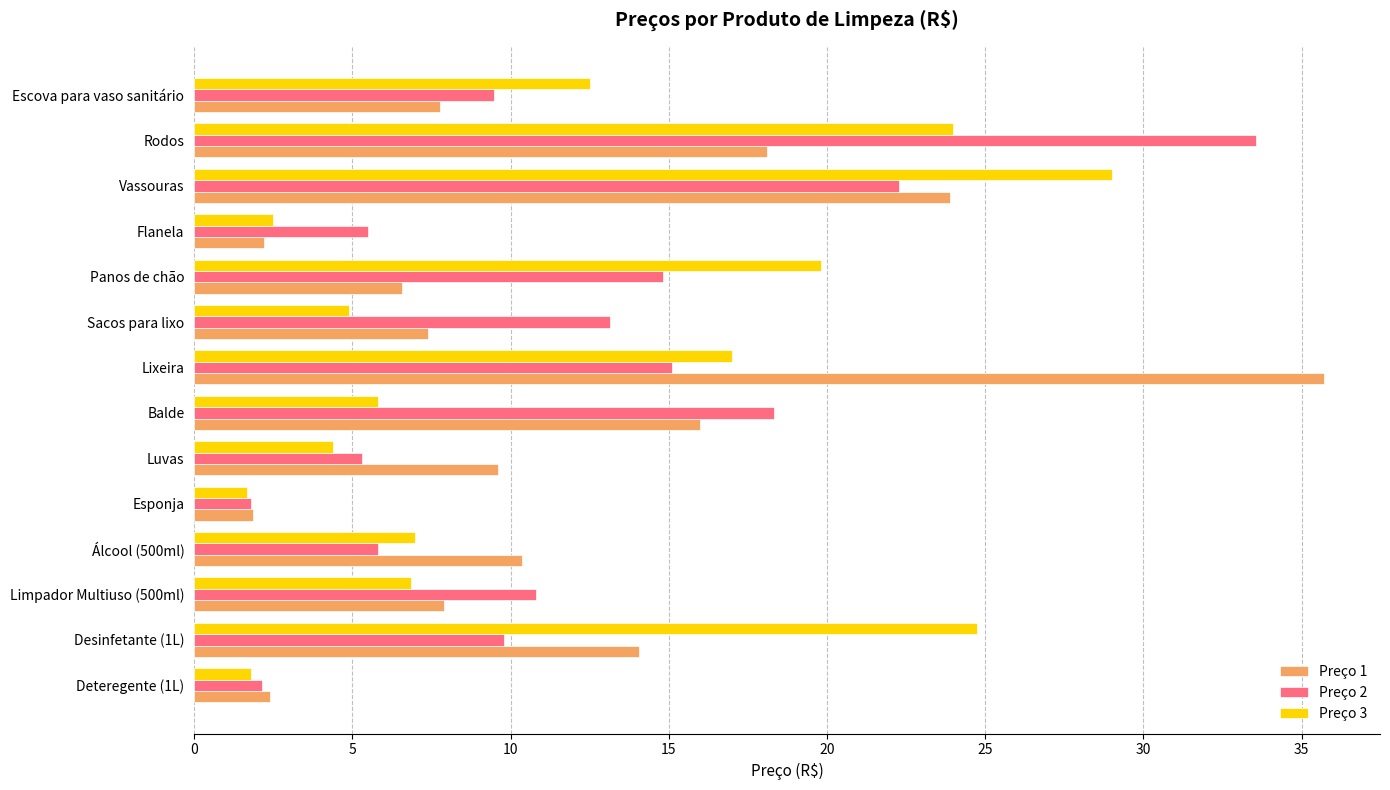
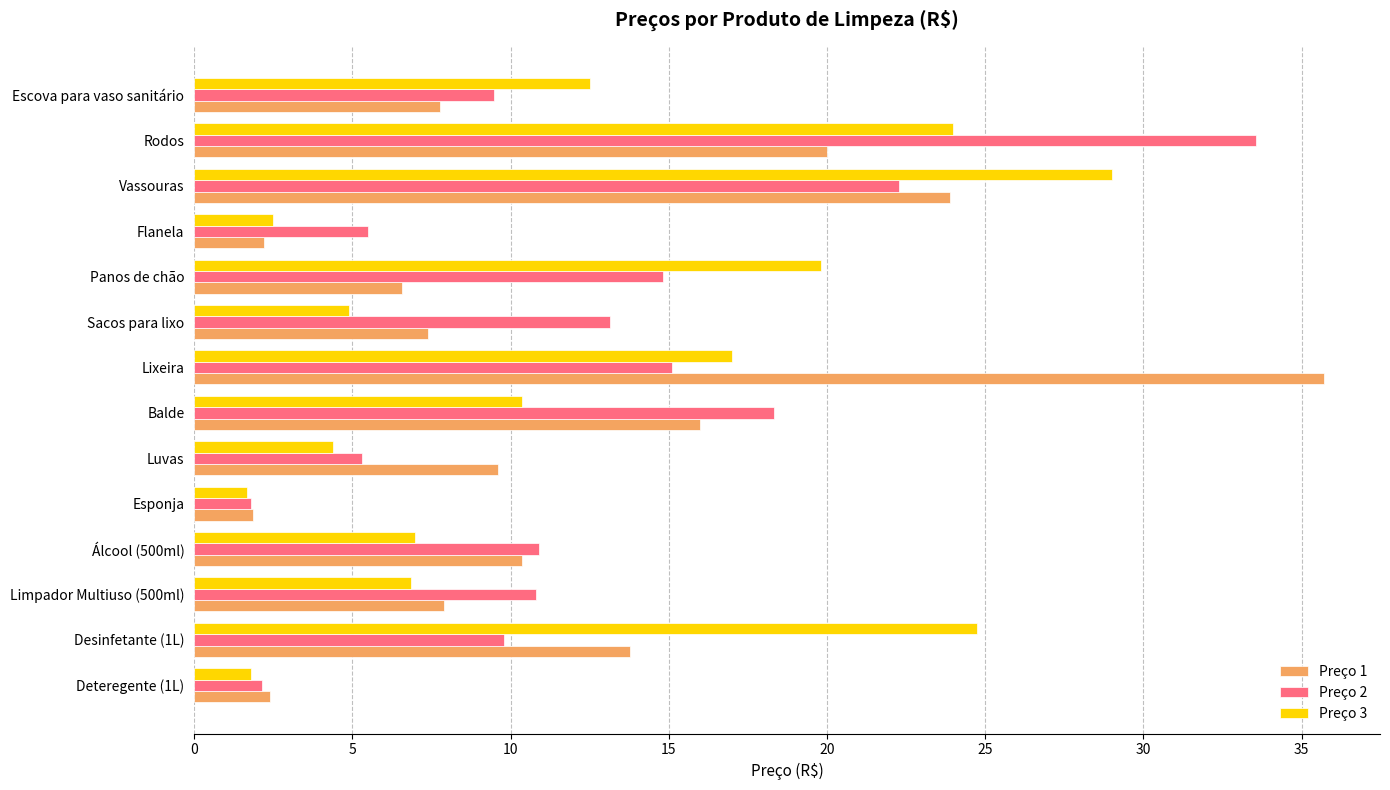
  {
    "Preço 1": {
      "Escova para vaso sanitário": 7.8,
-     "Rodos": 18.1,
+     "Rodos": 20.0,
      "Vassouras": 23.9,
      "Flanela": 2.2,
      "Panos de chão": 6.6,
      "Sacos para lixo": 7.4,
      "Lixeira": 35.7,
      "Balde": 16.0,
      "Luvas": 9.6,
      "Esponja": 1.9,
      "Álcool (500ml)": 10.4,
      "Limpador Multiuso (500ml)": 7.9,
-     "Desinfetante (1L)": 14.1,
+     "Desinfetante (1L)": 13.8,
      "Deteregente (1L)": 2.4
    },
    "Preço 2": {
      "Escova para vaso sanitário": 9.5,
      "Rodos": 33.5,
      "Vassouras": 22.3,
      "Flanela": 5.5,
      "Panos de chão": 14.8,
      "Sacos para lixo": 13.1,
      "Lixeira": 15.1,
      "Balde": 18.3,
      "Luvas": 5.3,
      "Esponja": 1.8,
-     "Álcool (500ml)": 5.8,
+     "Álcool (500ml)": 10.9,
      "Limpador Multiuso (500ml)": 10.8,
      "Desinfetante (1L)": 9.8,
      "Deteregente (1L)": 2.2
    },
    "Preço 3": {
      "Escova para vaso sanitário": 12.5,
      "Rodos": 24.0,
      "Vassouras": 29.0,
      "Flanela": 2.5,
      "Panos de chão": 19.8,
      "Sacos para lixo": 4.9,
      "Lixeira": 17.0,
-     "Balde": 5.8,
+     "Balde": 10.4,
      "Luvas": 4.4,
      "Esponja": 1.7,
      "Álcool (500ml)": 7.0,
      "Limpador Multiuso (500ml)": 6.8,
      "Desinfetante (1L)": 24.7,
      "Deteregente (1L)": 1.8
    }
  }
